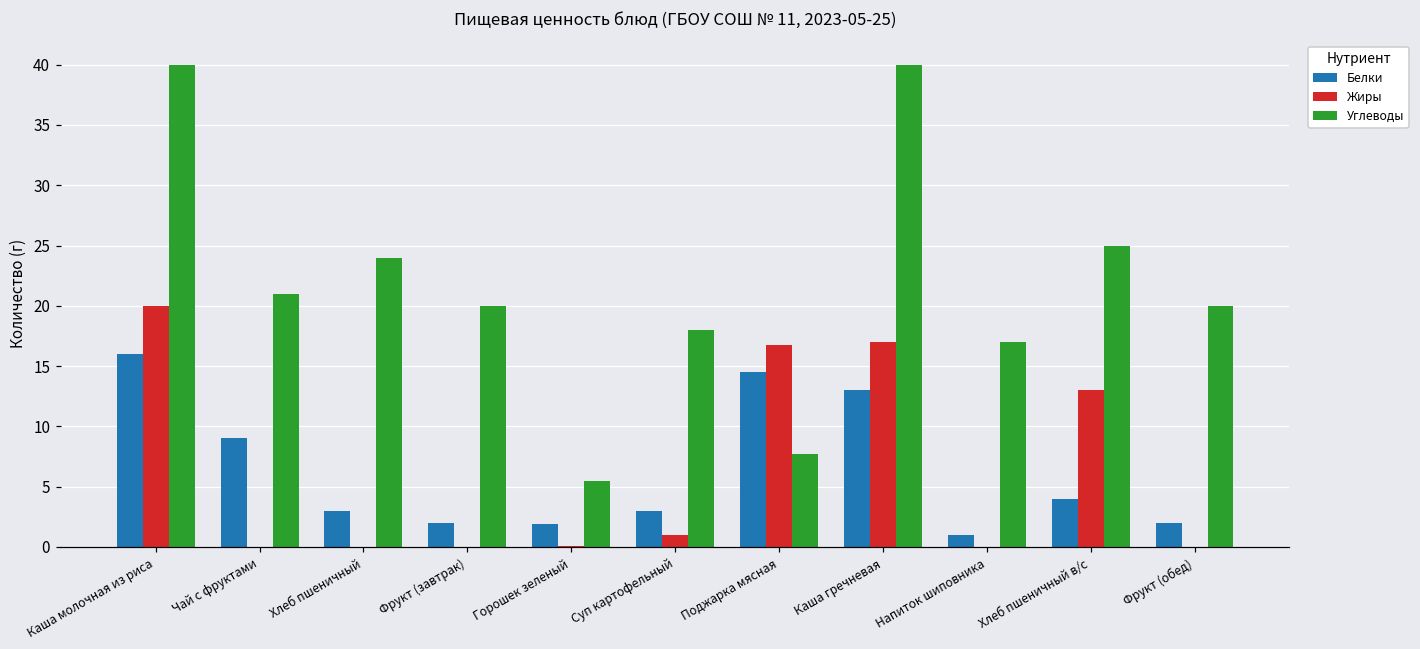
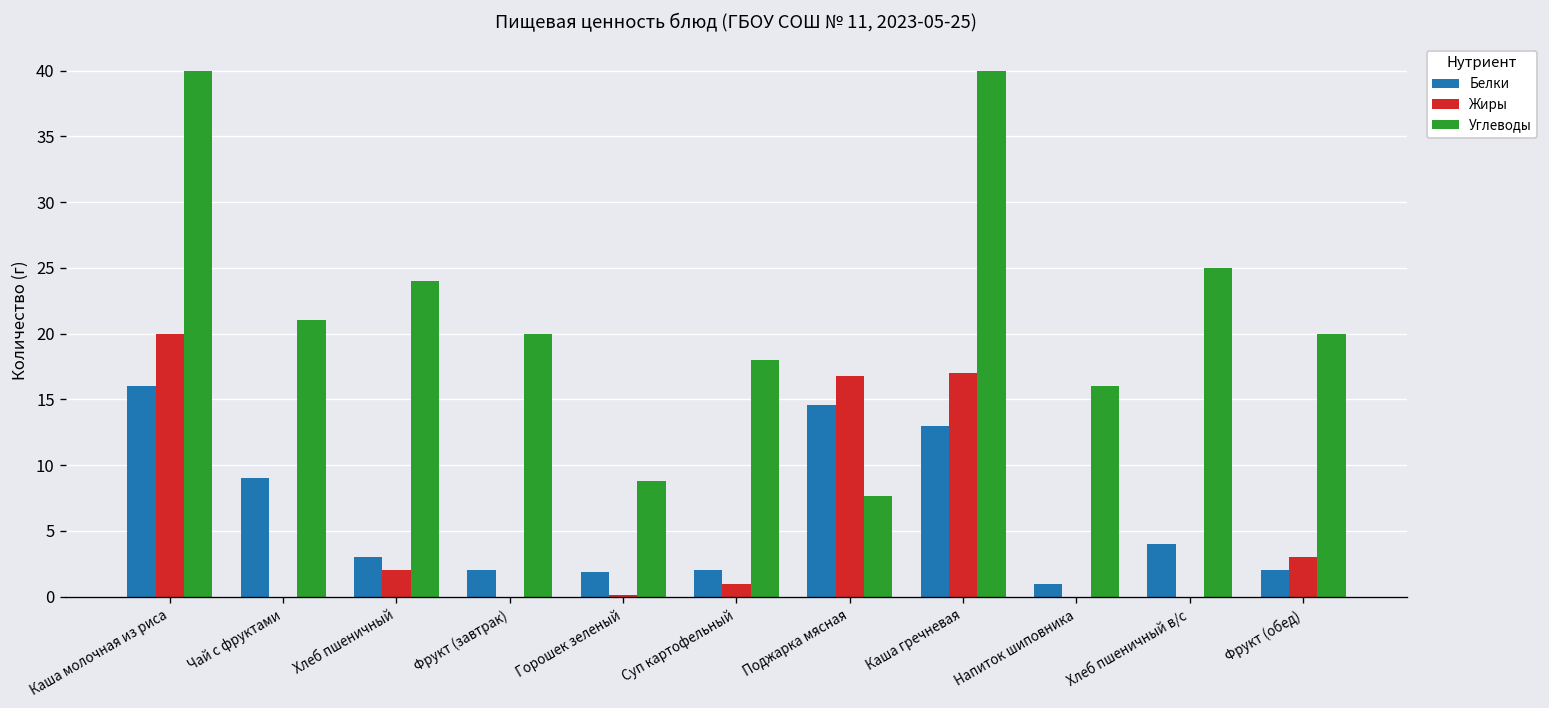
  {
    "Белки": {
      "Каша молочная из риса": 16,
      "Чай с фруктами": 9,
      "Хлеб пшеничный": 3,
      "Фрукт (завтрак)": 2,
      "Горошек зеленый": 2,
-     "Суп картофельный": 3,
+     "Суп картофельный": 2,
      "Поджарка мясная": 14.6,
      "Каша гречневая": 13,
      "Напиток шиповника": 1,
      "Хлеб пшеничный в/с": 4,
      "Фрукт (обед)": 2
    },
    "Жиры": {
      "Каша молочная из риса": 20,
      "Чай с фруктами": 0,
-     "Хлеб пшеничный": 0,
+     "Хлеб пшеничный": 2,
      "Фрукт (завтрак)": 0,
      "Суп картофельный": 1,
      "Поджарка мясная": 17,
      "Каша гречневая": 17,
      "Напиток шиповника": 0,
-     "Хлеб пшеничный в/с": 13,
-     "Фрукт (обед)": 0
+     "Хлеб пшеничный в/с": 0,
+     "Фрукт (обед)": 3
    },
    "Углеводы": {
      "Каша молочная из риса": 40.0,
      "Чай с фруктами": 21.0,
      "Хлеб пшеничный": 24.0,
      "Фрукт (завтрак)": 20.0,
-     "Горошек зеленый": 5.5,
+     "Горошек зеленый": 8.8,
      "Суп картофельный": 18.0,
      "Поджарка мясная": 7.7,
      "Каша гречневая": 40.0,
-     "Напиток шиповника": 17,
+     "Напиток шиповника": 16,
      "Хлеб пшеничный в/с": 25.0,
      "Фрукт (обед)": 20.0
    }
  }
